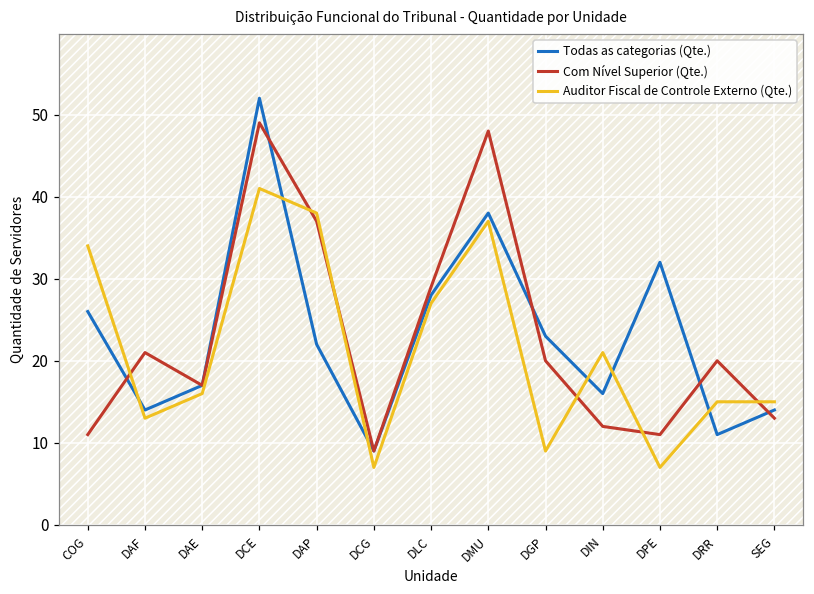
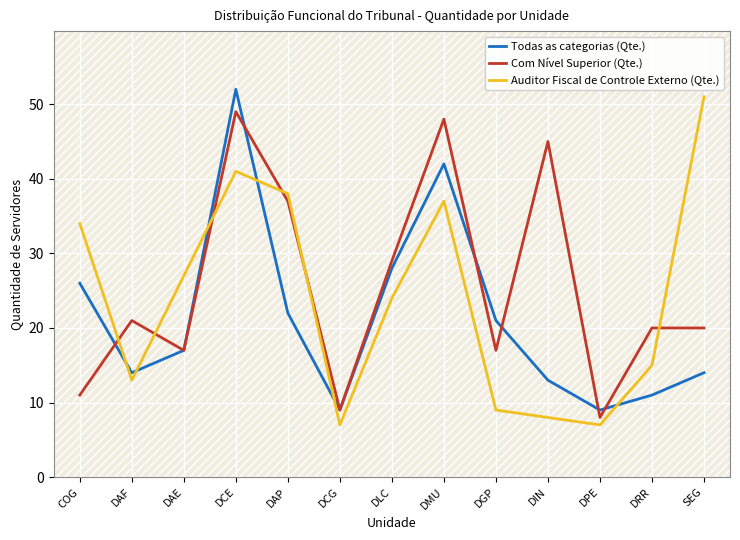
  {
    "Todas as categorias (Qte.)": {
      "COG": 26,
      "DAF": 14,
      "DCE": 52,
      "DAP": 22,
      "DLC": 28,
-     "DMU": 38,
-     "DGP": 23,
-     "DIN": 16,
-     "DPE": 32,
+     "DMU": 42,
+     "DGP": 21,
+     "DIN": 13,
+     "DPE": 9,
      "DRR": 11,
      "SEG": 14
    },
    "Com Nível Superior (Qte.)": {
      "COG": 11,
      "DAF": 21,
      "DCE": 49,
      "DAP": 37,
      "DLC": 29,
      "DMU": 48,
-     "DGP": 20,
-     "DIN": 12,
-     "DPE": 11,
+     "DGP": 17,
+     "DIN": 45,
+     "DPE": 8,
      "DRR": 20,
-     "SEG": 13
+     "SEG": 20
    },
    "Auditor Fiscal de Controle Externo (Qte.)": {
      "COG": 34,
      "DAF": 13,
-     "DAE": 16,
+     "DAE": 27,
      "DCE": 41,
      "DAP": 38,
      "DCG": 7,
-     "DLC": 27,
+     "DLC": 24,
      "DMU": 37,
      "DGP": 9,
-     "DIN": 21,
+     "DIN": 8,
      "DPE": 7,
      "DRR": 15,
-     "SEG": 15
+     "SEG": 51
    }
  }
